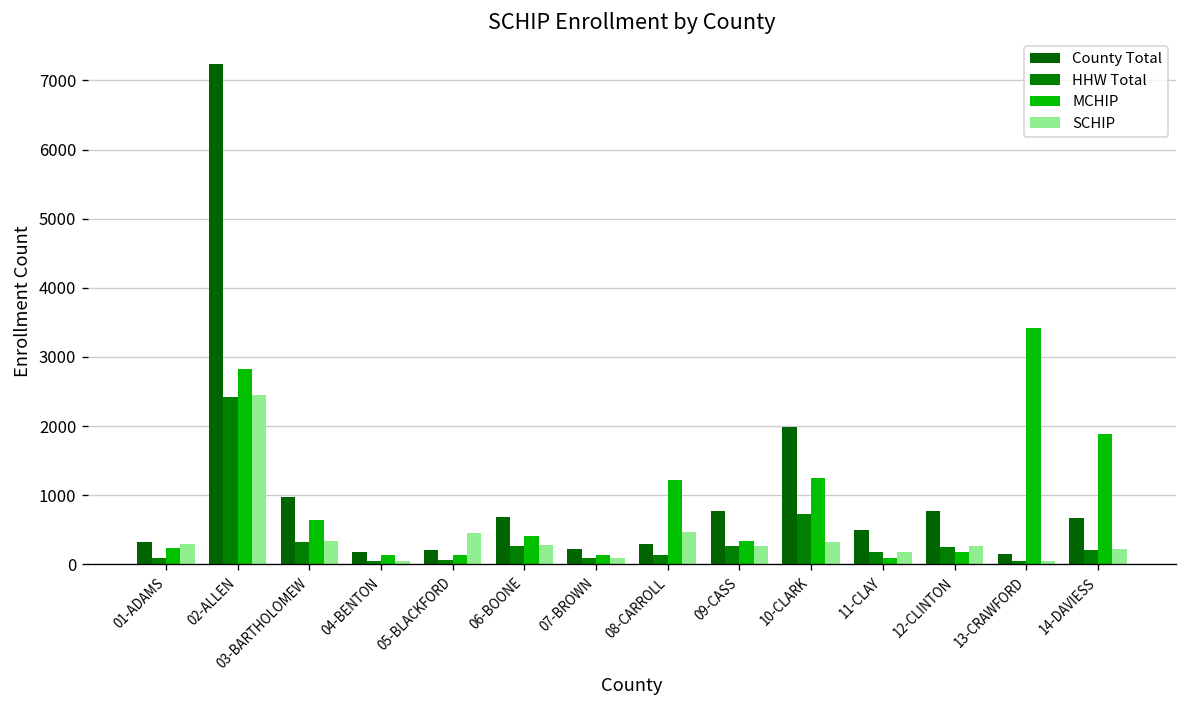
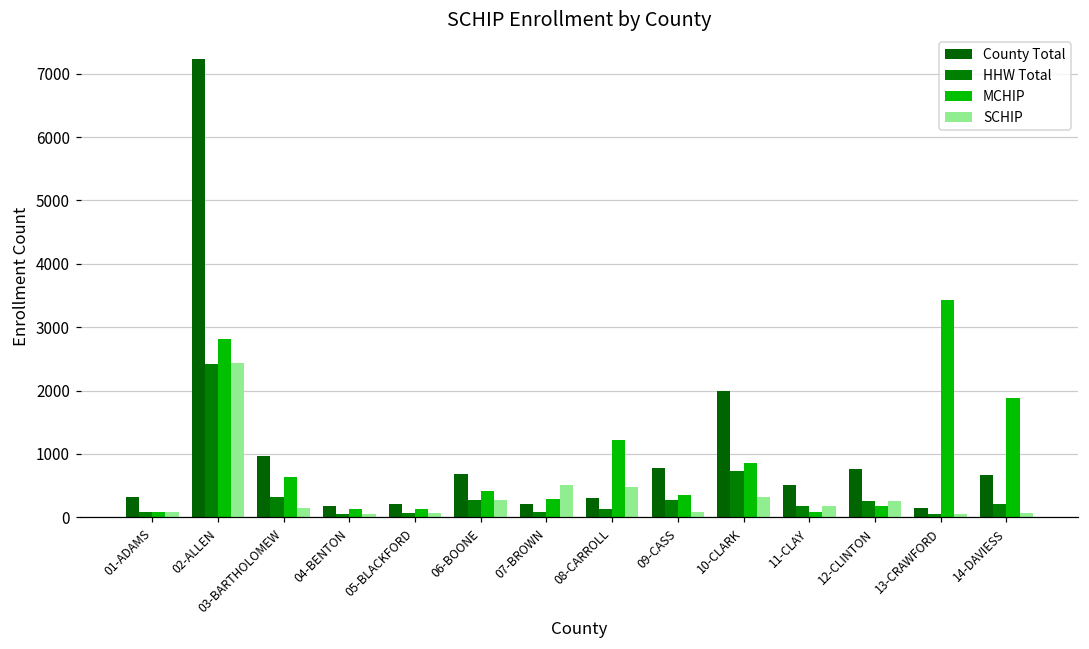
  {
    "MCHIP": {
-     "01-ADAMS": 200,
+     "01-ADAMS": 100,
      "02-ALLEN": 2800,
      "03-BARTHOLOMEW": 600,
      "04-BENTON": 100,
      "05-BLACKFORD": 100,
      "06-BOONE": 400,
-     "07-BROWN": 100,
+     "07-BROWN": 300,
      "08-CARROLL": 1200,
      "09-CASS": 300,
-     "10-CLARK": 1300,
+     "10-CLARK": 900,
      "11-CLAY": 100,
      "12-CLINTON": 200,
      "13-CRAWFORD": 3400,
      "14-DAVIESS": 1900
    },
    "SCHIP": {
-     "01-ADAMS": 300,
+     "01-ADAMS": 100,
      "02-ALLEN": 2400,
-     "03-BARTHOLOMEW": 300,
+     "03-BARTHOLOMEW": 100,
      "04-BENTON": 100,
-     "05-BLACKFORD": 500,
+     "05-BLACKFORD": 100,
      "06-BOONE": 300,
-     "07-BROWN": 100,
+     "07-BROWN": 500,
      "08-CARROLL": 500,
-     "09-CASS": 300,
+     "09-CASS": 100,
      "10-CLARK": 300,
      "11-CLAY": 200,
      "12-CLINTON": 300,
      "13-CRAWFORD": 100,
-     "14-DAVIESS": 200
+     "14-DAVIESS": 100
    }
  }
